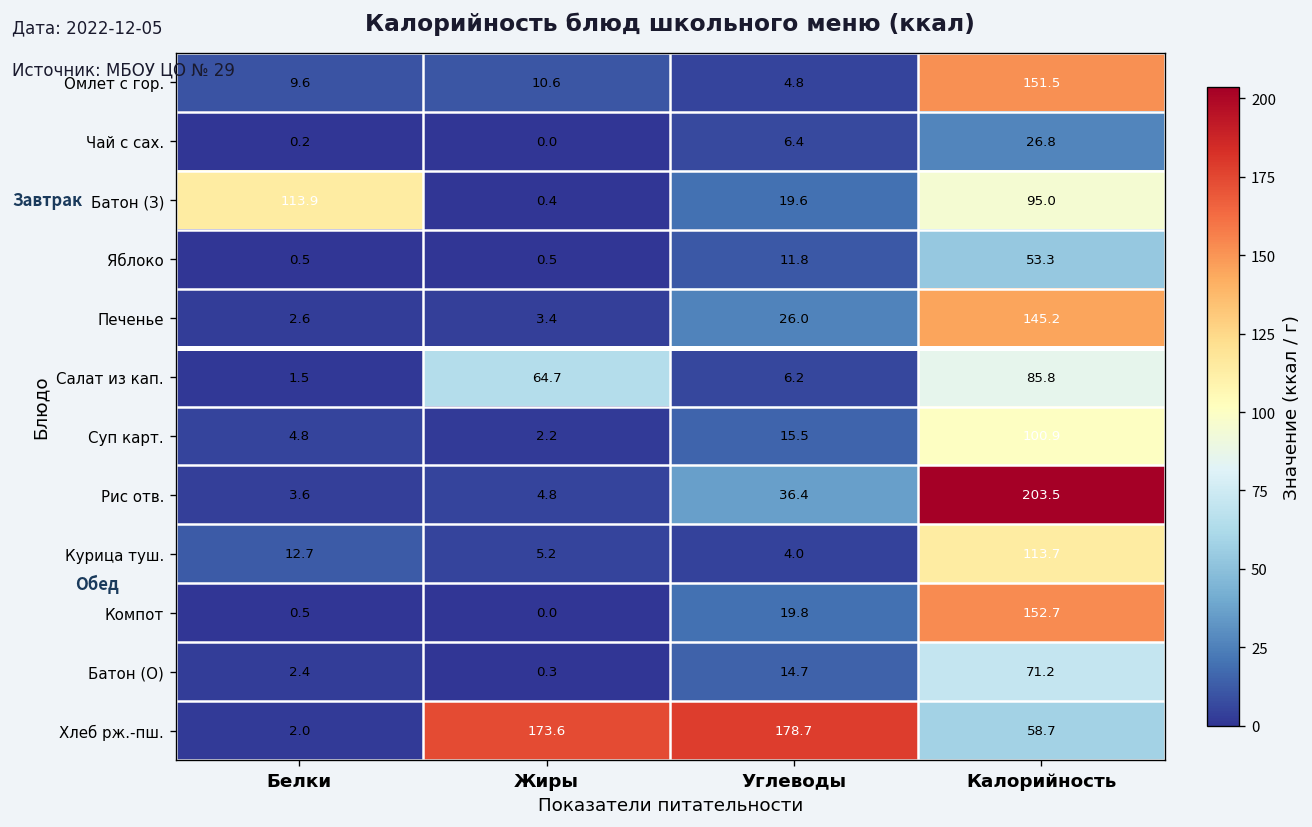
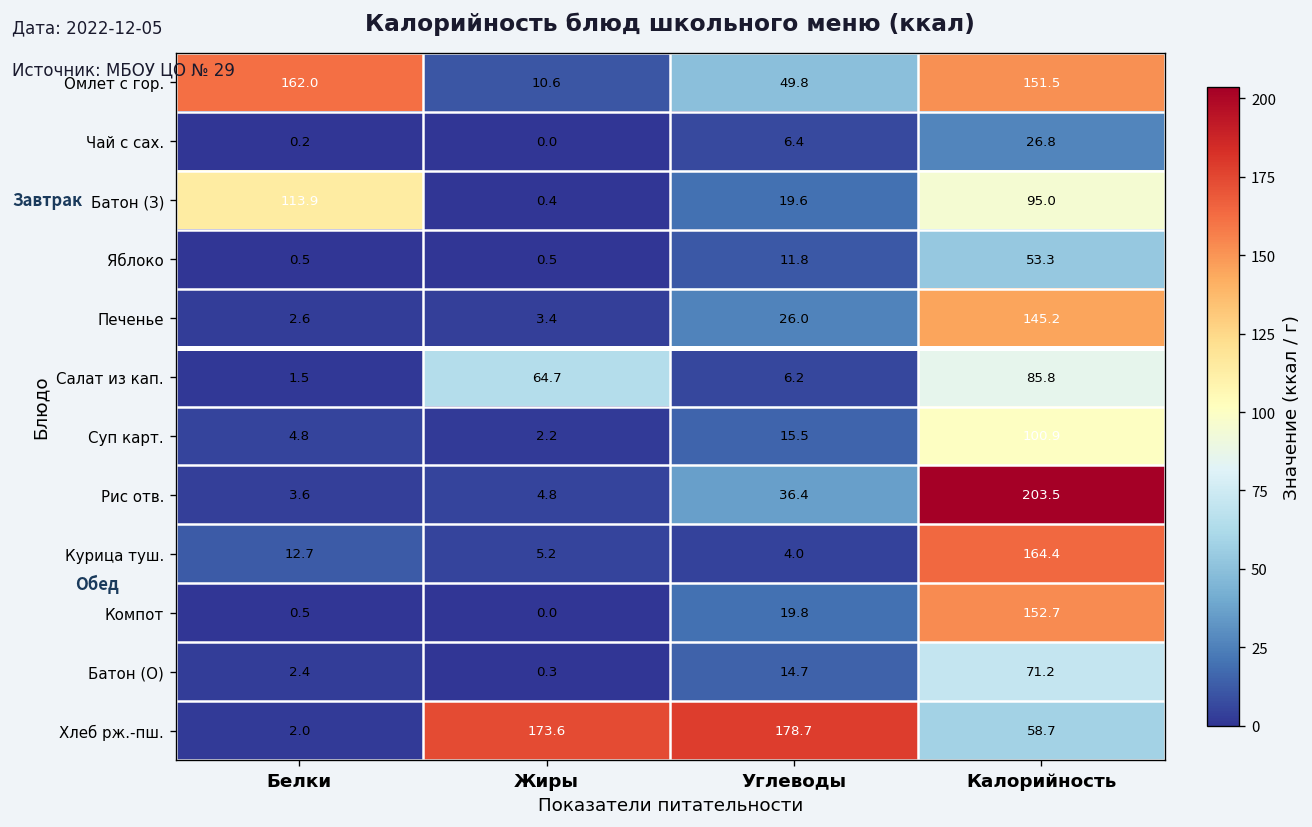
  {
    "Омлет с гор.": {
-     "Белки": 9.6,
+     "Белки": 162.0,
      "Жиры": 10.6,
-     "Углеводы": 4.8,
+     "Углеводы": 49.8,
      "Калорийность": 151.5
    },
    "Чай с сах.": {
      "Белки": 0.2,
      "Жиры": 0.0,
      "Углеводы": 6.4,
      "Калорийность": 26.8
    },
    "Батон (З)": {
      "Белки": 113.9,
      "Жиры": 0.4,
      "Углеводы": 19.6,
      "Калорийность": 95.0
    },
    "Яблоко": {
      "Белки": 0.5,
      "Жиры": 0.5,
      "Углеводы": 11.8,
      "Калорийность": 53.3
    },
    "Печенье": {
      "Белки": 2.6,
      "Жиры": 3.4,
      "Углеводы": 26.0,
      "Калорийность": 145.2
    },
    "Салат из кап.": {
      "Белки": 1.5,
      "Жиры": 64.7,
      "Углеводы": 6.2,
      "Калорийность": 85.8
    },
    "Суп карт.": {
      "Белки": 4.8,
      "Жиры": 2.2,
      "Углеводы": 15.5,
      "Калорийность": 100.9
    },
    "Рис отв.": {
      "Белки": 3.6,
      "Жиры": 4.8,
      "Углеводы": 36.4,
      "Калорийность": 203.5
    },
    "Курица туш.": {
      "Белки": 12.7,
      "Жиры": 5.2,
      "Углеводы": 4.0,
-     "Калорийность": 113.7
+     "Калорийность": 164.4
    },
    "Компот": {
      "Белки": 0.5,
      "Жиры": 0.0,
      "Углеводы": 19.8,
      "Калорийность": 152.7
    },
    "Батон (О)": {
      "Белки": 2.4,
      "Жиры": 0.3,
      "Углеводы": 14.7,
      "Калорийность": 71.2
    },
    "Хлеб рж.-пш.": {
      "Белки": 2.0,
      "Жиры": 173.6,
      "Углеводы": 178.7,
      "Калорийность": 58.7
    }
  }
